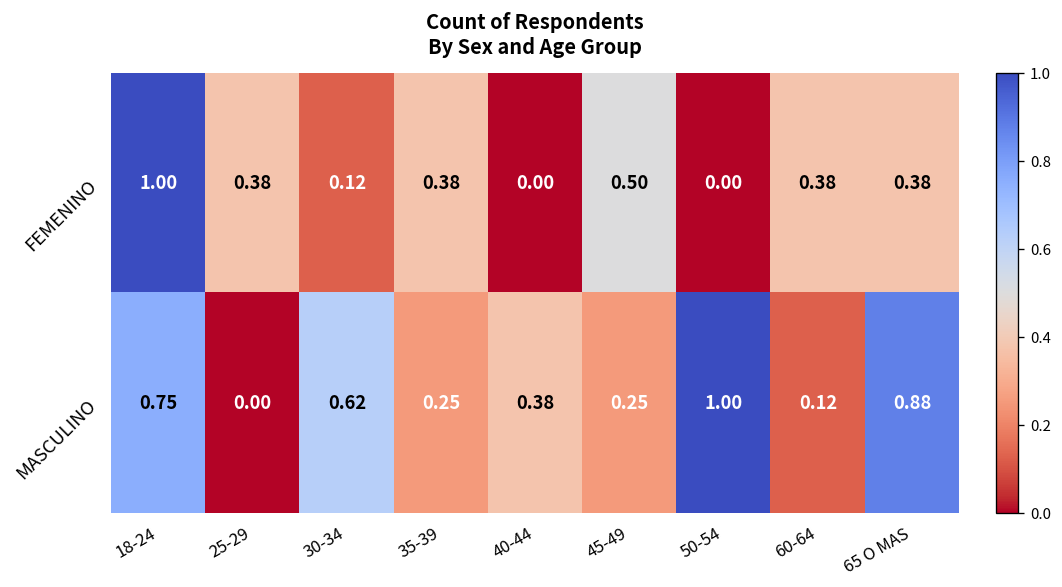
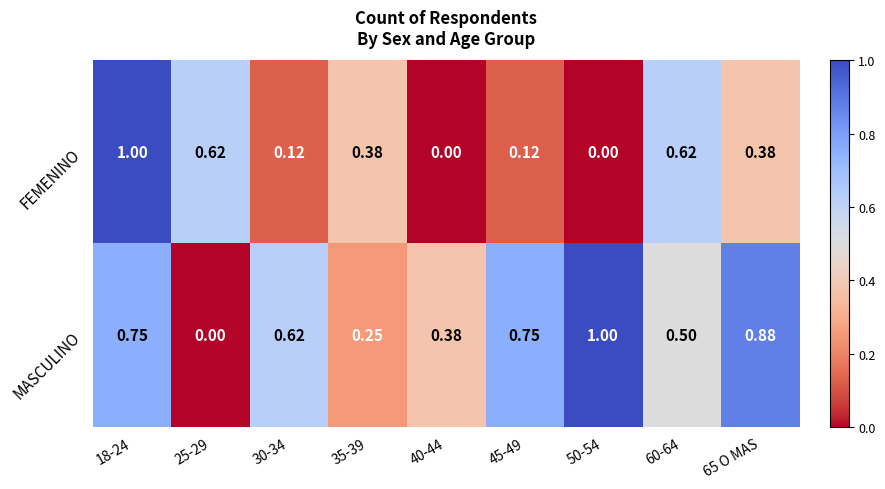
  {
    "FEMENINO": {
      "18-24": 1.00,
-     "25-29": 0.38,
+     "25-29": 0.62,
      "30-34": 0.12,
      "35-39": 0.38,
      "40-44": 0.00,
-     "45-49": 0.50,
+     "45-49": 0.12,
      "50-54": 0.00,
-     "60-64": 0.38,
+     "60-64": 0.62,
      "65 O MAS": 0.38
    },
    "MASCULINO": {
      "18-24": 0.75,
      "25-29": 0.00,
      "30-34": 0.62,
      "35-39": 0.25,
      "40-44": 0.38,
-     "45-49": 0.25,
+     "45-49": 0.75,
      "50-54": 1.00,
-     "60-64": 0.12,
+     "60-64": 0.50,
      "65 O MAS": 0.88
    }
  }
